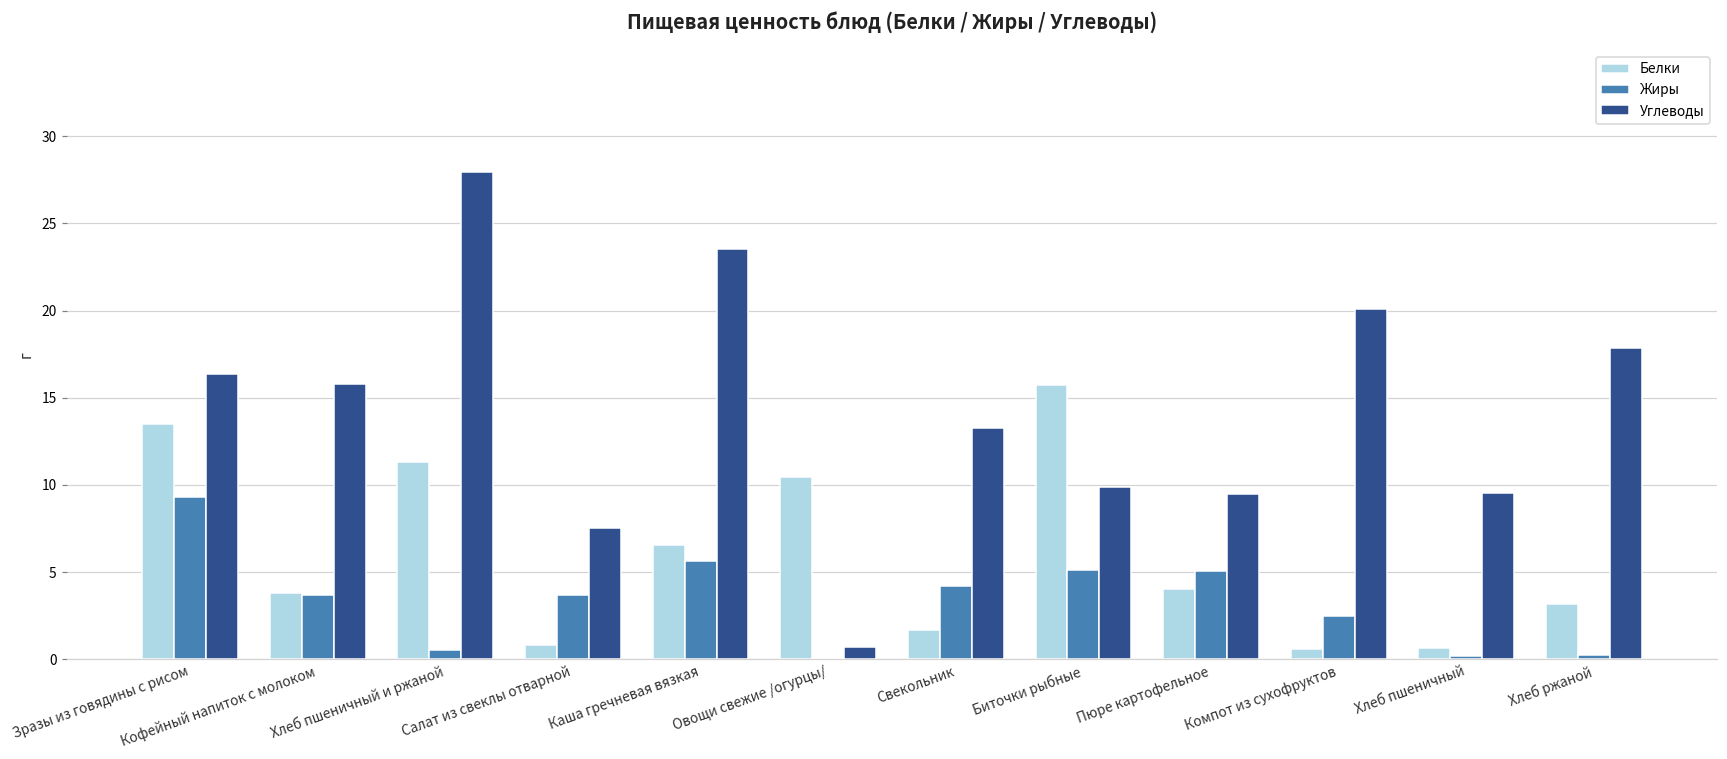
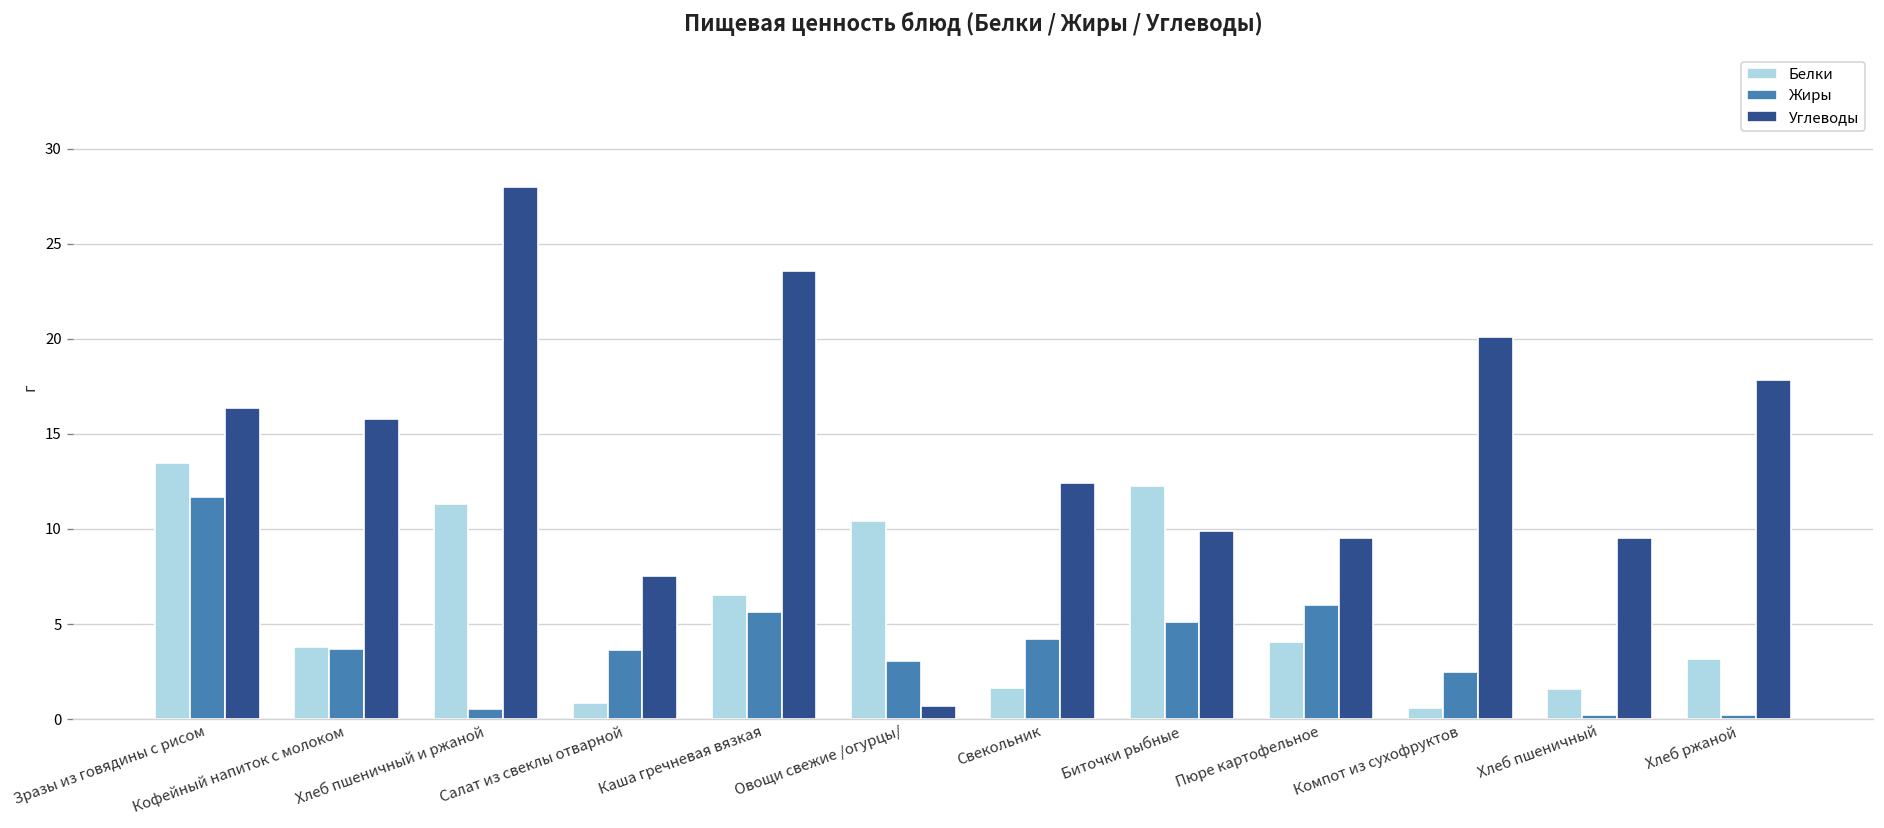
  {
    "Белки": {
      "Зразы из говядины с рисом": 13.5,
      "Кофейный напиток с молоком": 3.8,
      "Хлеб пшеничный и ржаной": 11.3,
      "Салат из свеклы отварной": 0.8,
      "Каша гречневая вязкая": 6.5,
      "Овощи свежие /огурцы/": 10.4,
      "Свекольник": 1.7,
-     "Биточки рыбные": 15.7,
+     "Биточки рыбные": 12.3,
      "Пюре картофельное": 4.1,
      "Компот из сухофруктов": 0.6,
-     "Хлеб пшеничный": 0.7,
+     "Хлеб пшеничный": 1.6,
      "Хлеб ржаной": 3.2
    },
    "Жиры": {
-     "Зразы из говядины с рисом": 9.3,
+     "Зразы из говядины с рисом": 11.7,
      "Кофейный напиток с молоком": 3.7,
      "Хлеб пшеничный и ржаной": 0.5,
      "Салат из свеклы отварной": 3.7,
      "Каша гречневая вязкая": 5.6,
-     "Овощи свежие /огурцы/": 0.0,
+     "Овощи свежие /огурцы/": 3.0,
      "Свекольник": 4.2,
      "Биточки рыбные": 5.1,
-     "Пюре картофельное": 5.1,
+     "Пюре картофельное": 6.0,
      "Компот из сухофруктов": 2.5,
      "Хлеб пшеничный": 0.2,
      "Хлеб ржаной": 0.2
    },
    "Углеводы": {
      "Зразы из говядины с рисом": 16.4,
      "Кофейный напиток с молоком": 15.8,
      "Хлеб пшеничный и ржаной": 28.0,
      "Салат из свеклы отварной": 7.5,
      "Каша гречневая вязкая": 23.6,
      "Овощи свежие /огурцы/": 0.7,
-     "Свекольник": 13.2,
+     "Свекольник": 12.4,
      "Биточки рыбные": 9.9,
      "Пюре картофельное": 9.5,
      "Компот из сухофруктов": 20.1,
      "Хлеб пшеничный": 9.5,
      "Хлеб ржаной": 17.8
    }
  }
